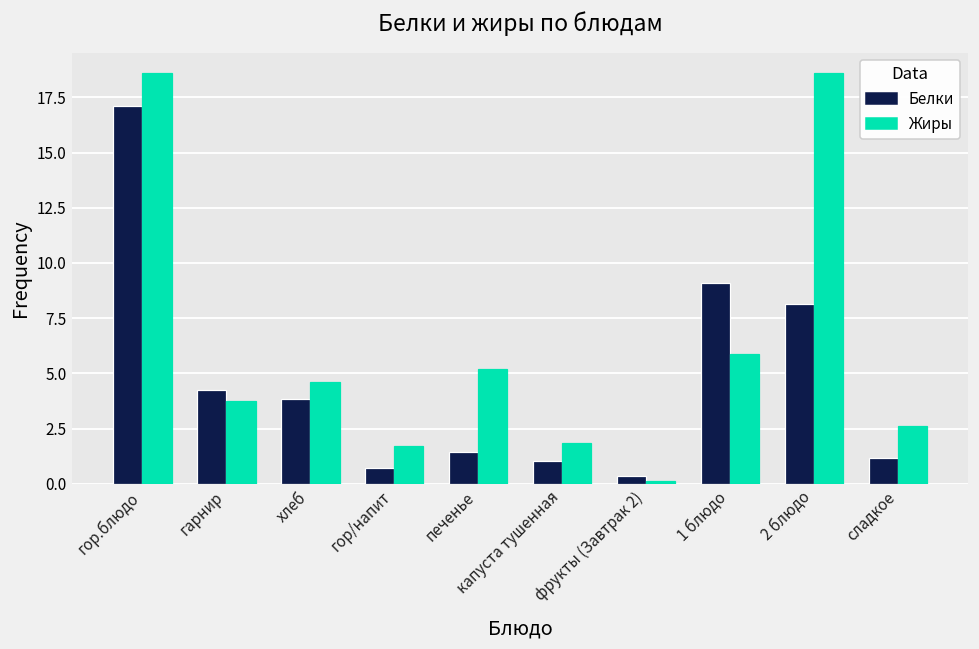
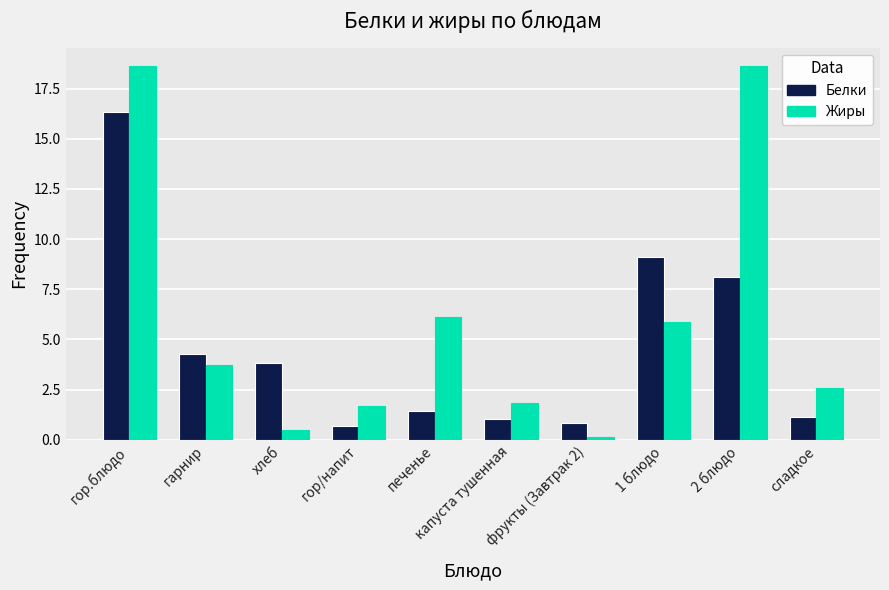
  {
    "Белки": {
-     "гор.блюдо": 17.1,
+     "гор.блюдо": 16.4,
      "гарнир": 4.3,
      "хлеб": 3.8,
      "гор/напит": 0.7,
      "печенье": 1.4,
      "капуста тушенная": 1.0,
-     "фрукты (Завтрак 2)": 0.3,
+     "фрукты (Завтрак 2)": 0.9,
      "1 блюдо": 9.1,
      "2 блюдо": 8.1,
      "сладкое": 1.2
    },
    "Жиры": {
      "гор.блюдо": 18.6,
      "гарнир": 3.7,
-     "хлеб": 4.6,
+     "хлеб": 0.5,
      "гор/напит": 1.7,
-     "печенье": 5.2,
+     "печенье": 6.1,
      "капуста тушенная": 1.8,
      "фрукты (Завтрак 2)": 0.2,
      "1 блюдо": 5.9,
      "2 блюдо": 18.6,
      "сладкое": 2.6
    }
  }
